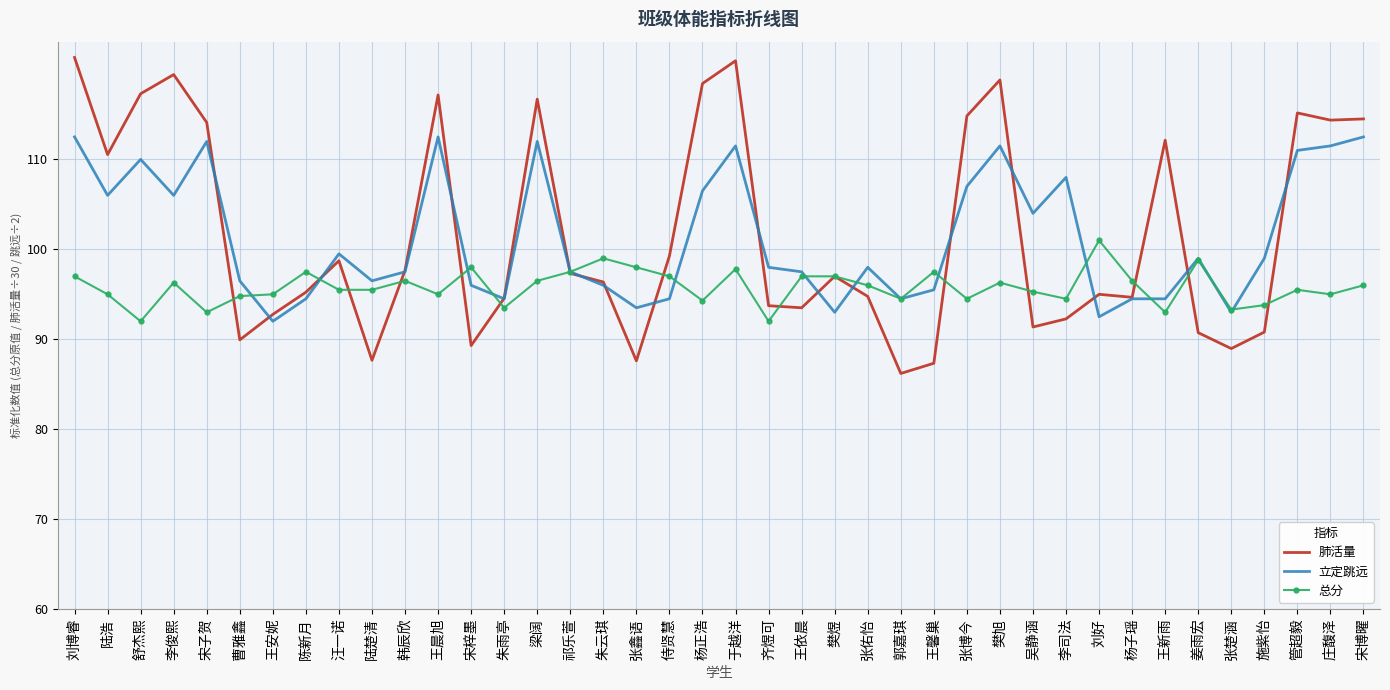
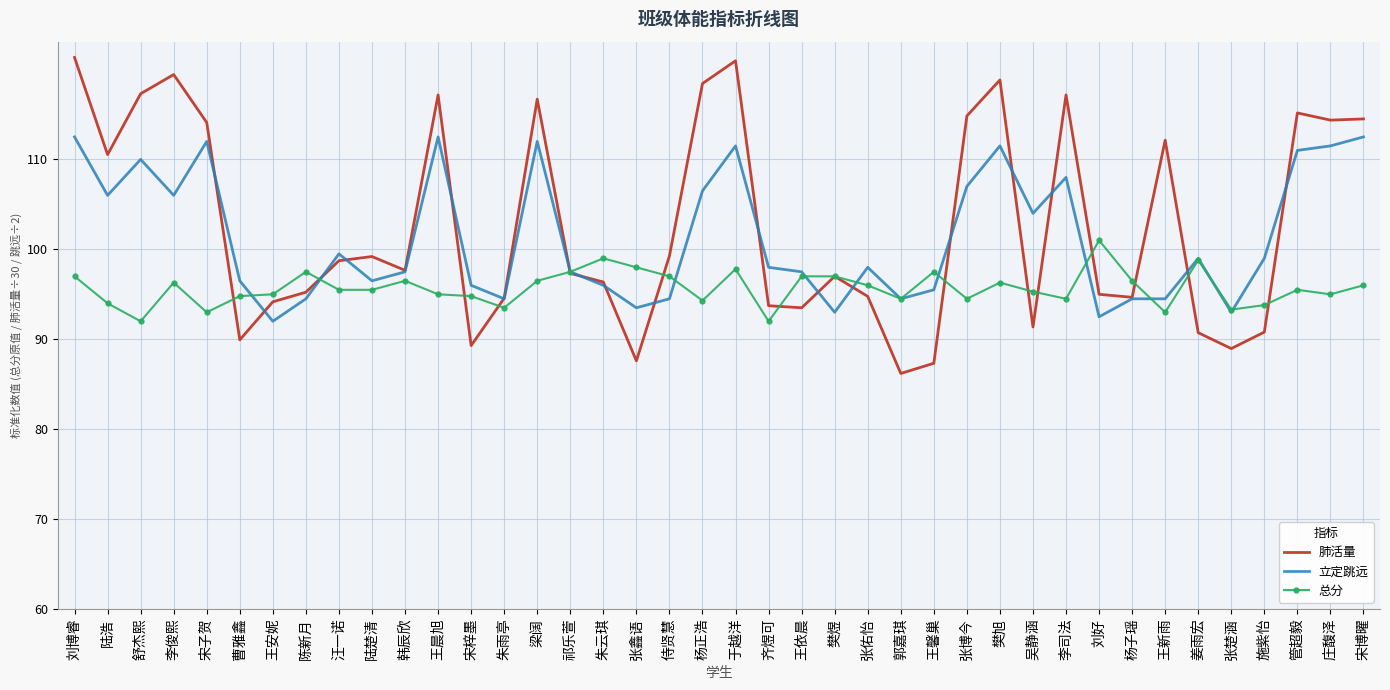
  {
    "肺活量": {
      "刘博睿": 121,
      "陆浩": 111,
      "舒杰熙": 117,
      "李俊熙": 119,
      "宋子贺": 114,
      "曹雅鑫": 90,
-     "王安妮": 93,
+     "王安妮": 94,
      "陈新月": 95,
      "汪一诺": 99,
-     "陆楚清": 88,
+     "陆楚清": 99,
      "王晨旭": 117,
      "宋梓墨": 89,
      "梁阔": 117,
      "朱云琪": 96,
      "张鑫语": 88,
      "侍贤慧": 99,
      "杨正浩": 118,
      "于越洋": 121,
      "齐煜可": 94,
      "王依晨": 94,
      "张佑怡": 95,
      "郭嘉琪": 86,
      "王馨巢": 87,
      "张博今": 115,
      "樊旭": 119,
      "吴静涵": 91,
-     "李司法": 92,
+     "李司法": 117,
      "刘好": 95,
      "王新雨": 112,
      "姜雨宏": 91,
      "张楚涵": 89,
      "施紫怡": 91,
      "管超毅": 115,
      "庄馥泽": 114,
      "宋博曜": 115
    },
    "立定跳远": {
      "刘博睿": 113,
      "陆浩": 106,
      "舒杰熙": 110,
      "李俊熙": 106,
      "宋子贺": 112,
      "曹雅鑫": 97,
      "王安妮": 92,
      "陈新月": 95,
      "汪一诺": 100,
      "陆楚清": 97,
      "王晨旭": 113,
      "宋梓墨": 96,
      "梁阔": 112,
      "朱云琪": 96,
      "张鑫语": 94,
      "侍贤慧": 95,
      "杨正浩": 107,
      "于越洋": 112,
      "齐煜可": 98,
      "王依晨": 98,
      "樊煜": 93,
      "张佑怡": 98,
      "王馨巢": 96,
      "张博今": 107,
      "樊旭": 112,
      "吴静涵": 104,
      "李司法": 108,
      "刘好": 93,
      "王新雨": 95,
      "张楚涵": 93,
      "施紫怡": 99,
      "管超毅": 111,
      "庄馥泽": 112,
      "宋博曜": 113
    },
    "总分": {
      "刘博睿": 97,
-     "陆浩": 95,
+     "陆浩": 94,
      "舒杰熙": 92,
      "李俊熙": 96,
      "宋子贺": 93,
      "曹雅鑫": 95,
      "王安妮": 95,
      "陈新月": 98,
      "汪一诺": 96,
      "陆楚清": 96,
      "韩辰欣": 97,
      "王晨旭": 95,
-     "宋梓墨": 98,
+     "宋梓墨": 95,
      "朱雨亭": 94,
      "梁阔": 97,
      "朱云琪": 99,
      "张鑫语": 98,
      "侍贤慧": 97,
      "杨正浩": 94,
      "于越洋": 98,
      "齐煜可": 92,
      "王依晨": 97,
      "张佑怡": 96,
      "王馨巢": 98,
      "张博今": 95,
      "樊旭": 96,
      "吴静涵": 95,
      "李司法": 95,
      "刘好": 101,
      "杨子瑶": 97,
      "王新雨": 93,
      "张楚涵": 93,
      "施紫怡": 94,
      "管超毅": 96,
      "庄馥泽": 95,
      "宋博曜": 96
    }
  }
